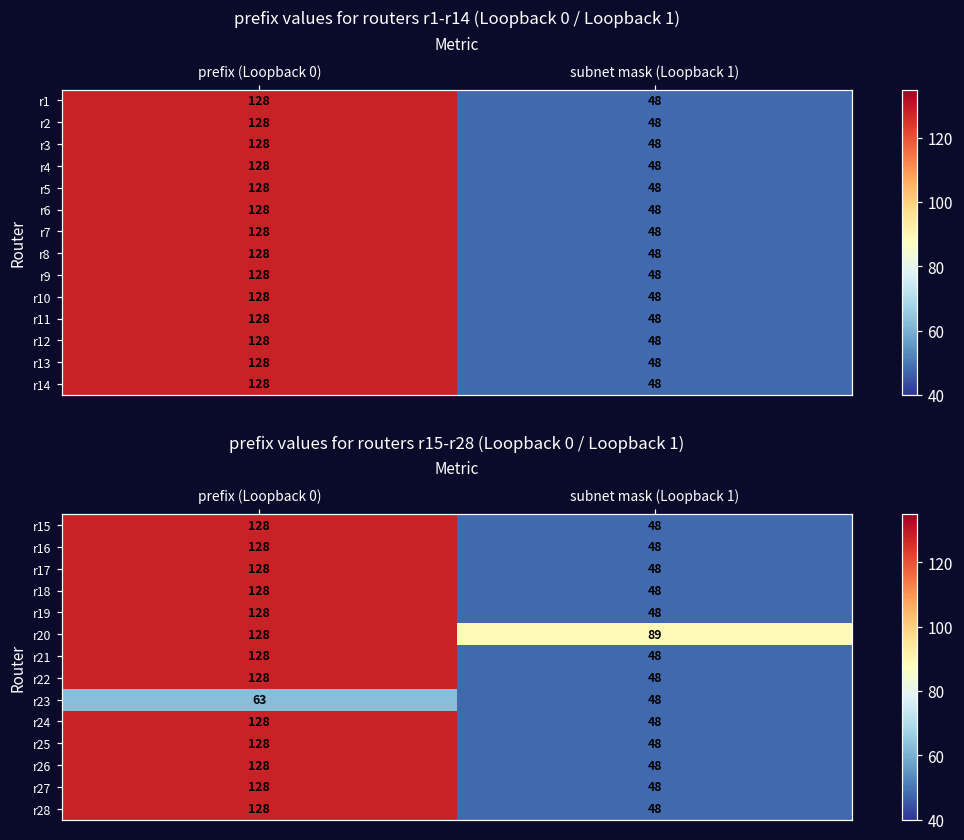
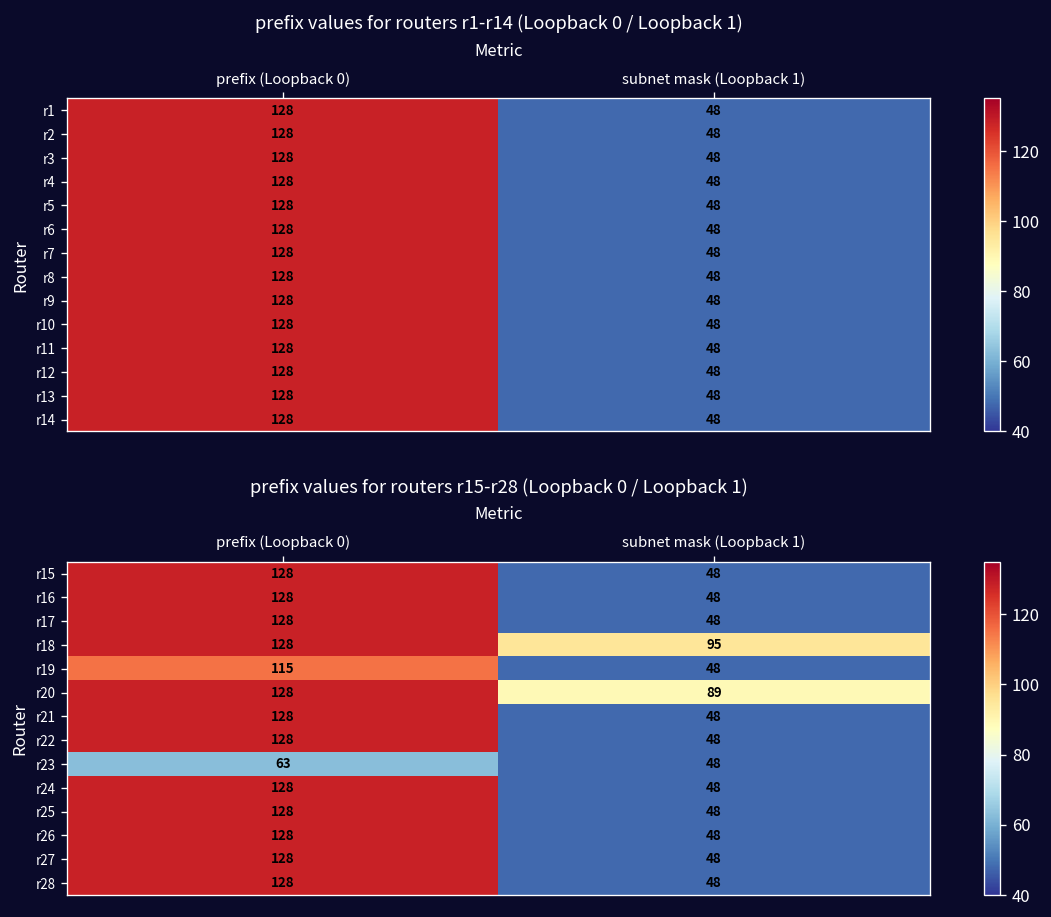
  {
    "prefix values for routers r1-r14 (Loopback 0 / Loopback 1)": {
      "r1": {
        "prefix (Loopback 0)": 128,
        "subnet mask (Loopback 1)": 48
      },
      "r2": {
        "prefix (Loopback 0)": 128,
        "subnet mask (Loopback 1)": 48
      },
      "r3": {
        "prefix (Loopback 0)": 128,
        "subnet mask (Loopback 1)": 48
      },
      "r4": {
        "prefix (Loopback 0)": 128,
        "subnet mask (Loopback 1)": 48
      },
      "r5": {
        "prefix (Loopback 0)": 128,
        "subnet mask (Loopback 1)": 48
      },
      "r6": {
        "prefix (Loopback 0)": 128,
        "subnet mask (Loopback 1)": 48
      },
      "r7": {
        "prefix (Loopback 0)": 128,
        "subnet mask (Loopback 1)": 48
      },
      "r8": {
        "prefix (Loopback 0)": 128,
        "subnet mask (Loopback 1)": 48
      },
      "r9": {
        "prefix (Loopback 0)": 128,
        "subnet mask (Loopback 1)": 48
      },
      "r10": {
        "prefix (Loopback 0)": 128,
        "subnet mask (Loopback 1)": 48
      },
      "r11": {
        "prefix (Loopback 0)": 128,
        "subnet mask (Loopback 1)": 48
      },
      "r12": {
        "prefix (Loopback 0)": 128,
        "subnet mask (Loopback 1)": 48
      },
      "r13": {
        "prefix (Loopback 0)": 128,
        "subnet mask (Loopback 1)": 48
      },
      "r14": {
        "prefix (Loopback 0)": 128,
        "subnet mask (Loopback 1)": 48
      }
    },
    "prefix values for routers r15-r28 (Loopback 0 / Loopback 1)": {
      "r15": {
        "prefix (Loopback 0)": 128,
        "subnet mask (Loopback 1)": 48
      },
      "r16": {
        "prefix (Loopback 0)": 128,
        "subnet mask (Loopback 1)": 48
      },
      "r17": {
        "prefix (Loopback 0)": 128,
        "subnet mask (Loopback 1)": 48
      },
      "r18": {
        "prefix (Loopback 0)": 128,
-       "subnet mask (Loopback 1)": 48
+       "subnet mask (Loopback 1)": 95
      },
      "r19": {
-       "prefix (Loopback 0)": 128,
+       "prefix (Loopback 0)": 115,
        "subnet mask (Loopback 1)": 48
      },
      "r20": {
        "prefix (Loopback 0)": 128,
        "subnet mask (Loopback 1)": 89
      },
      "r21": {
        "prefix (Loopback 0)": 128,
        "subnet mask (Loopback 1)": 48
      },
      "r22": {
        "prefix (Loopback 0)": 128,
        "subnet mask (Loopback 1)": 48
      },
      "r23": {
        "prefix (Loopback 0)": 63,
        "subnet mask (Loopback 1)": 48
      },
      "r24": {
        "prefix (Loopback 0)": 128,
        "subnet mask (Loopback 1)": 48
      },
      "r25": {
        "prefix (Loopback 0)": 128,
        "subnet mask (Loopback 1)": 48
      },
      "r26": {
        "prefix (Loopback 0)": 128,
        "subnet mask (Loopback 1)": 48
      },
      "r27": {
        "prefix (Loopback 0)": 128,
        "subnet mask (Loopback 1)": 48
      },
      "r28": {
        "prefix (Loopback 0)": 128,
        "subnet mask (Loopback 1)": 48
      }
    }
  }
